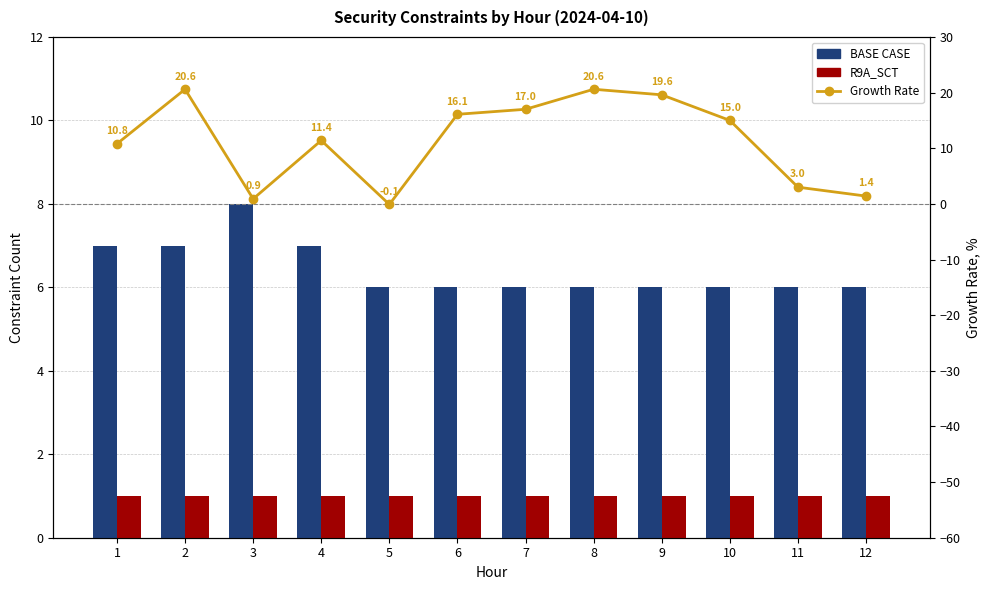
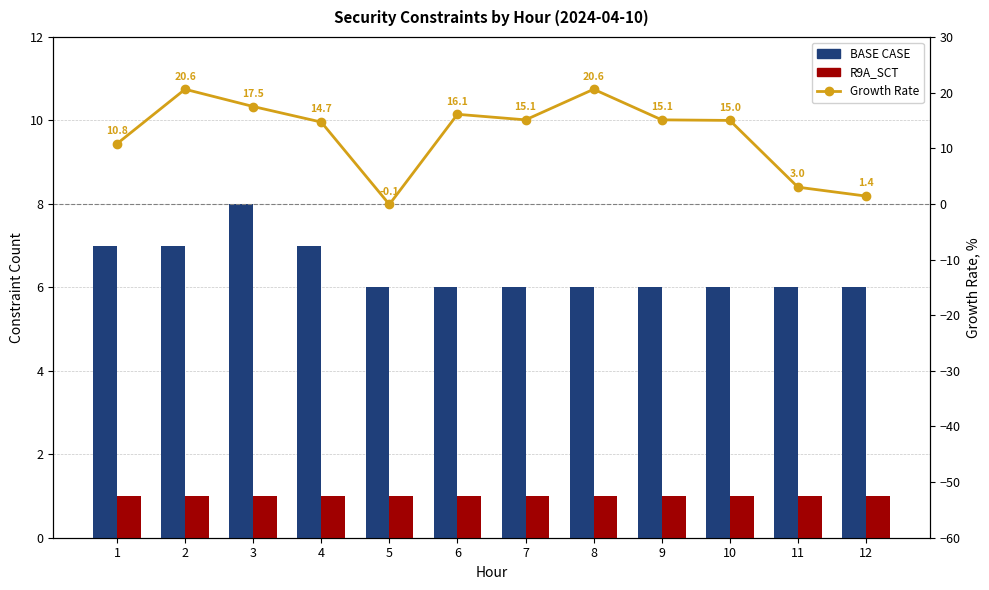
  {
    "Growth Rate": {
      "1": 10.8,
      "2": 20.6,
-     "3": 0.9,
-     "4": 11.4,
+     "3": 17.5,
+     "4": 14.7,
      "5": -0.1,
      "6": 16.1,
-     "7": 17.0,
+     "7": 15.1,
      "8": 20.6,
-     "9": 19.6,
+     "9": 15.1,
      "10": 15.0,
      "11": 3.0,
      "12": 1.4
    }
  }
